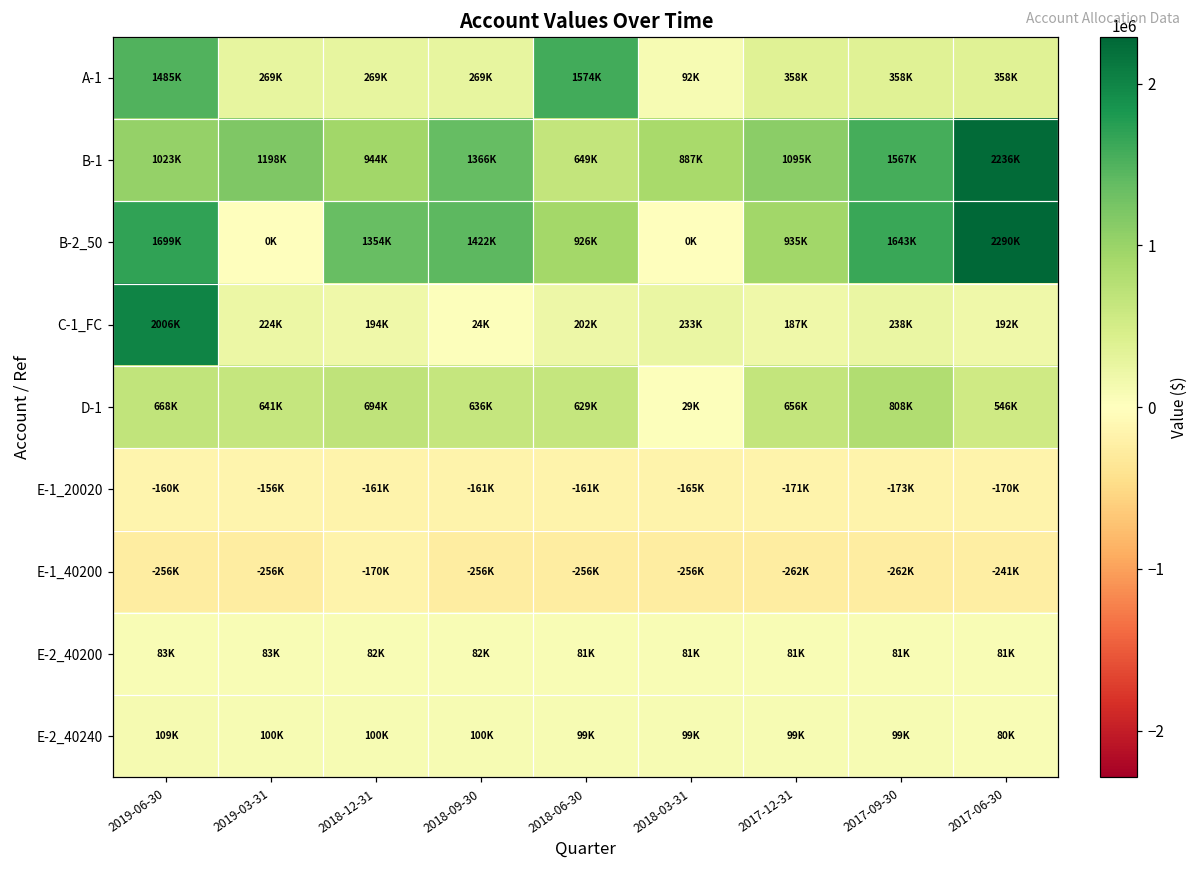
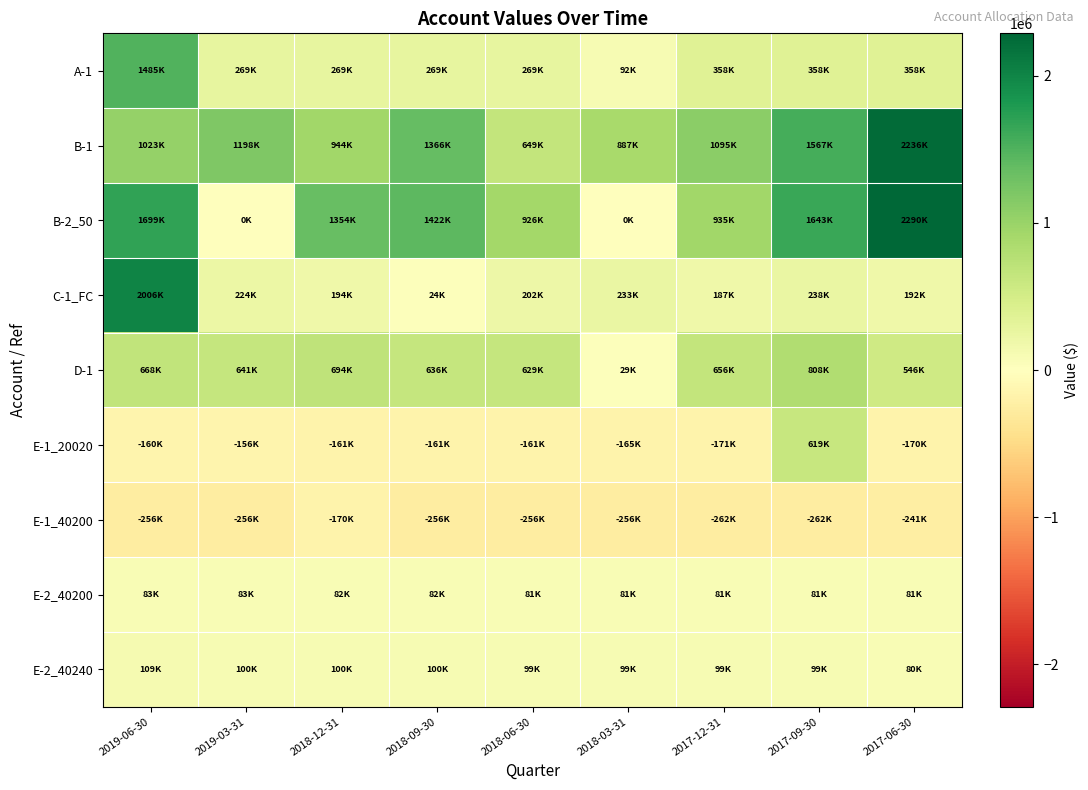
  {
    "A-1": {
      "2019-06-30": "1485K",
      "2019-03-31": "269K",
      "2018-12-31": "269K",
      "2018-09-30": "269K",
-     "2018-06-30": "1574K",
+     "2018-06-30": "269K",
      "2018-03-31": "92K",
      "2017-12-31": "358K",
      "2017-09-30": "358K",
      "2017-06-30": "358K"
    },
    "B-1": {
      "2019-06-30": "1023K",
      "2019-03-31": "1198K",
      "2018-12-31": "944K",
      "2018-09-30": "1366K",
      "2018-06-30": "649K",
      "2018-03-31": "887K",
      "2017-12-31": "1095K",
      "2017-09-30": "1567K",
      "2017-06-30": "2236K"
    },
    "B-2_50": {
      "2019-06-30": "1699K",
      "2019-03-31": "0K",
      "2018-12-31": "1354K",
      "2018-09-30": "1422K",
      "2018-06-30": "926K",
      "2018-03-31": "0K",
      "2017-12-31": "935K",
      "2017-09-30": "1643K",
      "2017-06-30": "2290K"
    },
    "C-1_FC": {
      "2019-06-30": "2006K",
      "2019-03-31": "224K",
      "2018-12-31": "194K",
      "2018-09-30": "24K",
      "2018-06-30": "202K",
      "2018-03-31": "233K",
      "2017-12-31": "187K",
      "2017-09-30": "238K",
      "2017-06-30": "192K"
    },
    "D-1": {
      "2019-06-30": "668K",
      "2019-03-31": "641K",
      "2018-12-31": "694K",
      "2018-09-30": "636K",
      "2018-06-30": "629K",
      "2018-03-31": "29K",
      "2017-12-31": "656K",
      "2017-09-30": "808K",
      "2017-06-30": "546K"
    },
    "E-1_20020": {
      "2019-06-30": "-160K",
      "2019-03-31": "-156K",
      "2018-12-31": "-161K",
      "2018-09-30": "-161K",
      "2018-06-30": "-161K",
      "2018-03-31": "-165K",
      "2017-12-31": "-171K",
-     "2017-09-30": "-173K",
+     "2017-09-30": "619K",
      "2017-06-30": "-170K"
    },
    "E-1_40200": {
      "2019-06-30": "-256K",
      "2019-03-31": "-256K",
      "2018-12-31": "-170K",
      "2018-09-30": "-256K",
      "2018-06-30": "-256K",
      "2018-03-31": "-256K",
      "2017-12-31": "-262K",
      "2017-09-30": "-262K",
      "2017-06-30": "-241K"
    },
    "E-2_40200": {
      "2019-06-30": "83K",
      "2019-03-31": "83K",
      "2018-12-31": "82K",
      "2018-09-30": "82K",
      "2018-06-30": "81K",
      "2018-03-31": "81K",
      "2017-12-31": "81K",
      "2017-09-30": "81K",
      "2017-06-30": "81K"
    },
    "E-2_40240": {
      "2019-06-30": "109K",
      "2019-03-31": "100K",
      "2018-12-31": "100K",
      "2018-09-30": "100K",
      "2018-06-30": "99K",
      "2018-03-31": "99K",
      "2017-12-31": "99K",
      "2017-09-30": "99K",
      "2017-06-30": "80K"
    }
  }
